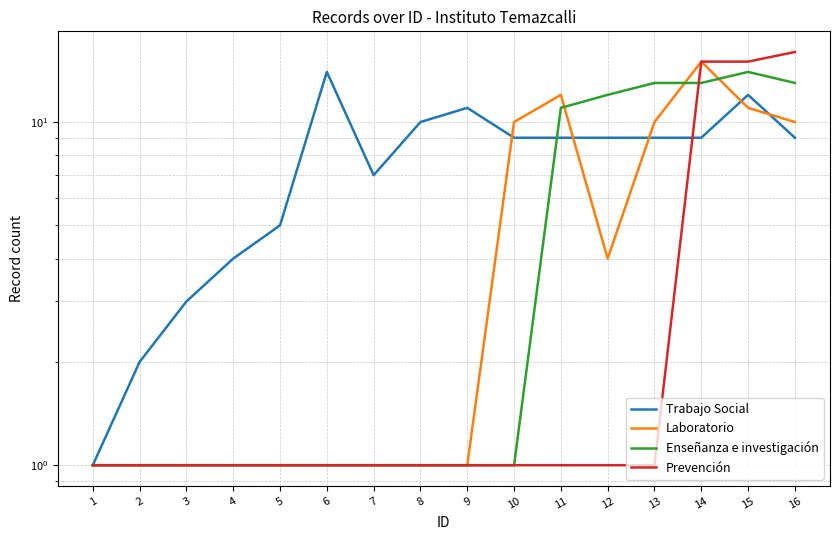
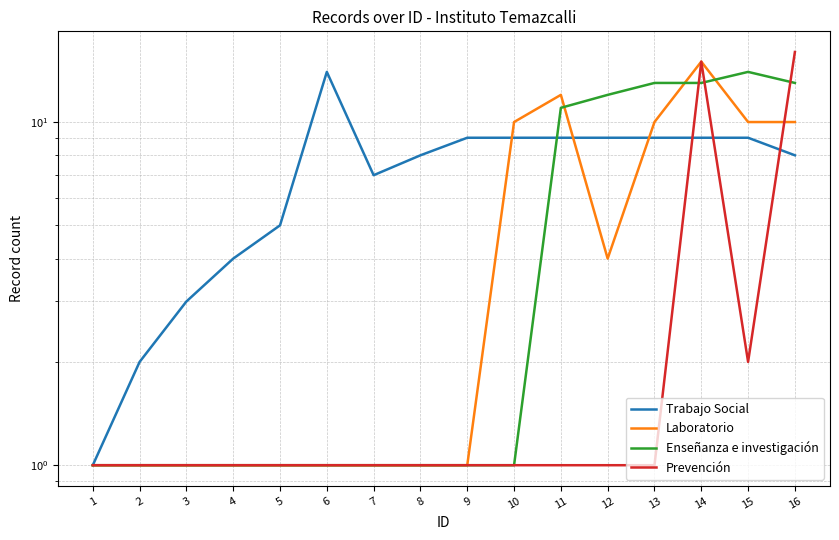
  {
    "Trabajo Social": {
      "2": 2,
      "3": 3,
      "4": 4,
      "5": 5,
      "6": 14,
      "7": 7,
-     "8": 10,
-     "9": 11,
+     "8": 8,
+     "9": 9,
      "10": 9,
      "11": 9,
      "12": 9,
      "13": 9,
      "14": 9,
-     "15": 12,
-     "16": 9
+     "15": 9,
+     "16": 8
    },
    "Laboratorio": {
      "10": 10,
      "11": 12,
      "12": 4,
      "13": 10,
-     "15": 11,
+     "15": 10,
      "16": 10
    },
    "Enseñanza e investigación": {
      "11": 11,
      "12": 12,
      "13": 13,
      "14": 13,
      "15": 14,
      "16": 13
    },
    "Prevención": {
      "11": 1,
      "12": 1,
-     "15": 15,
+     "15": 2,
      "16": 16
    }
  }
